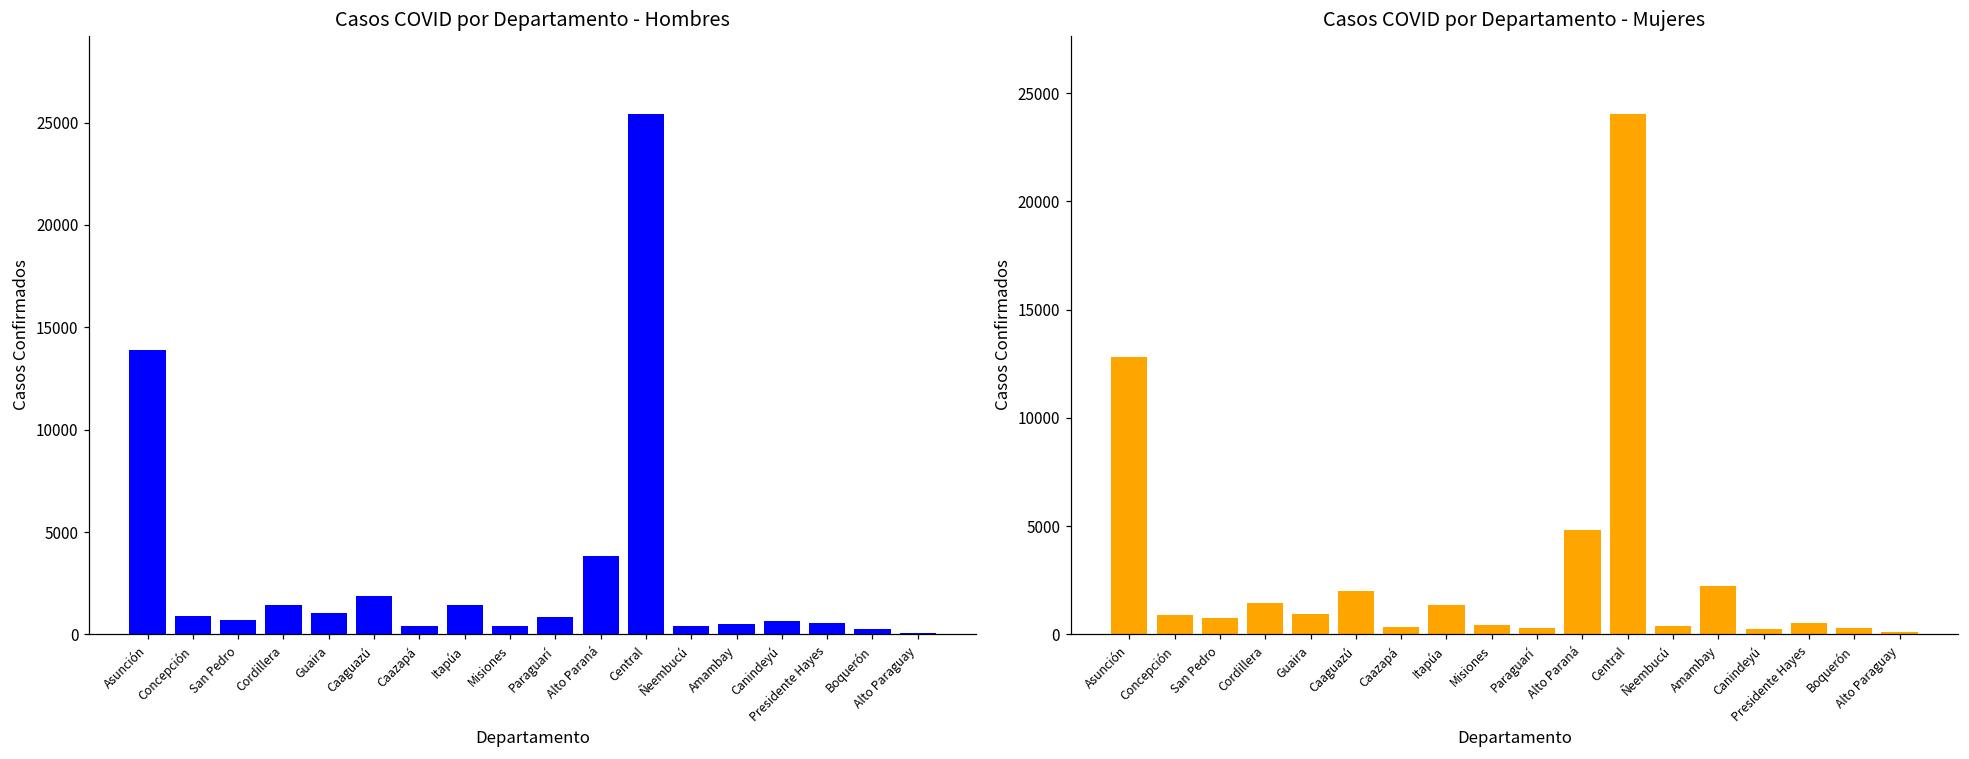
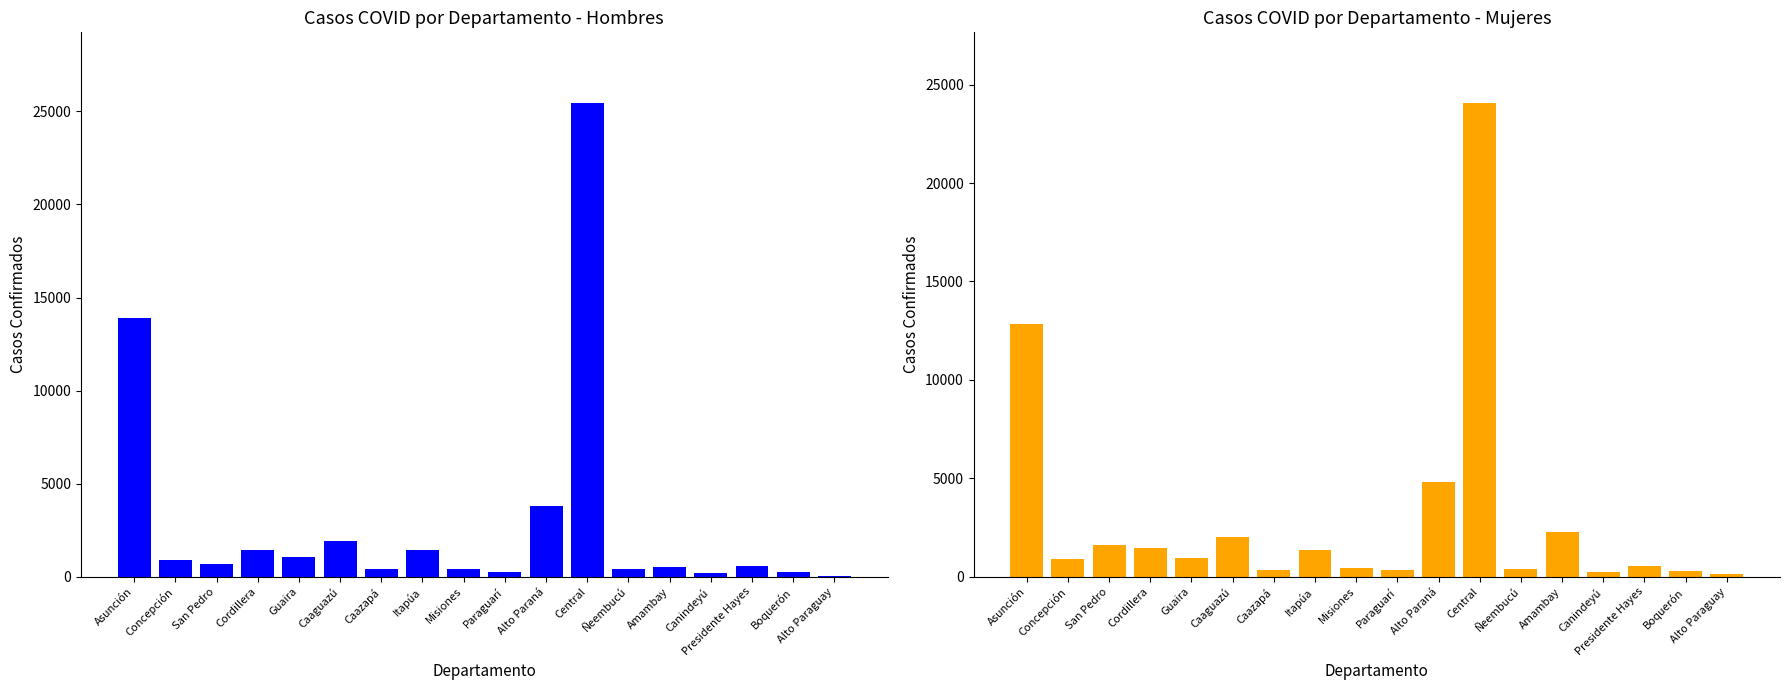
  {
    "Casos COVID por Departamento - Hombres": {
      "Asunción": 13900,
      "Concepción": 900,
      "San Pedro": 700,
      "Cordillera": 1400,
      "Guaira": 1000,
      "Caaguazú": 1900,
      "Caazapá": 400,
      "Itapúa": 1400,
      "Misiones": 400,
-     "Paraguarí": 800,
+     "Paraguarí": 300,
      "Alto Paraná": 3800,
      "Central": 25400,
      "Ñeembucú": 400,
      "Amambay": 500,
-     "Canindeyú": 700,
+     "Canindeyú": 200,
      "Presidente Hayes": 600,
      "Boquerón": 300
    },
    "Casos COVID por Departamento - Mujeres": {
      "Asunción": 12800,
      "Concepción": 900,
-     "San Pedro": 700,
+     "San Pedro": 1600,
      "Cordillera": 1400,
      "Guaira": 900,
      "Caaguazú": 2000,
      "Caazapá": 400,
      "Itapúa": 1400,
      "Misiones": 400,
      "Paraguarí": 300,
      "Alto Paraná": 4800,
      "Central": 24000,
      "Ñeembucú": 400,
      "Amambay": 2300,
      "Canindeyú": 300,
      "Presidente Hayes": 500,
      "Boquerón": 300,
      "Alto Paraguay": 100
    }
  }
